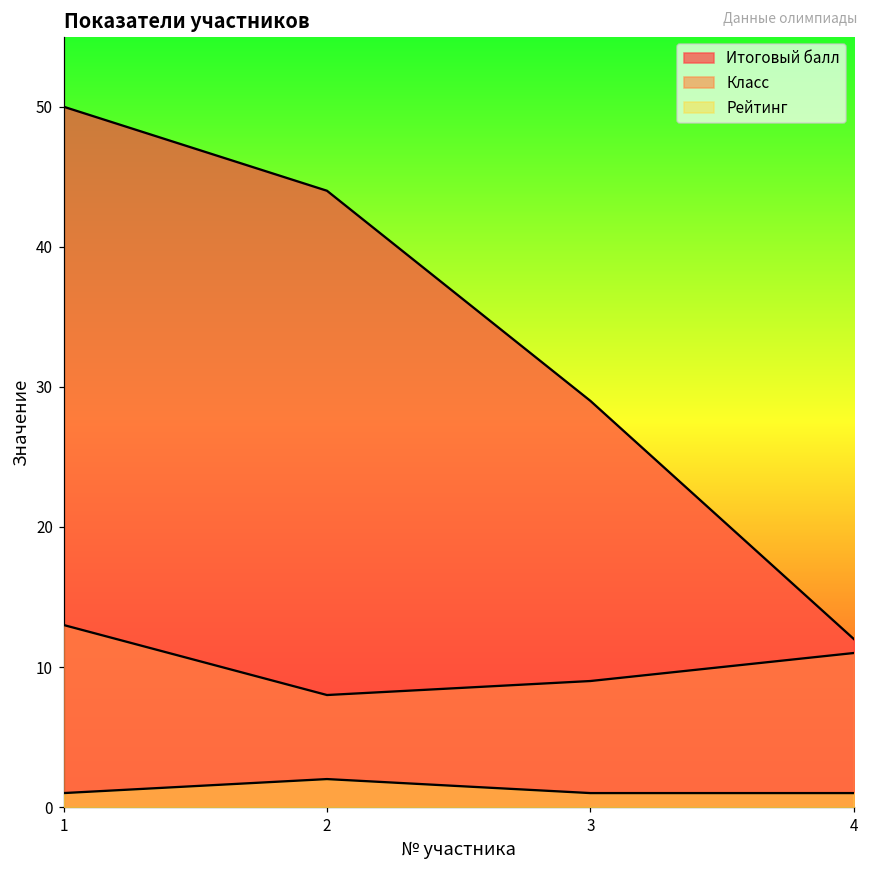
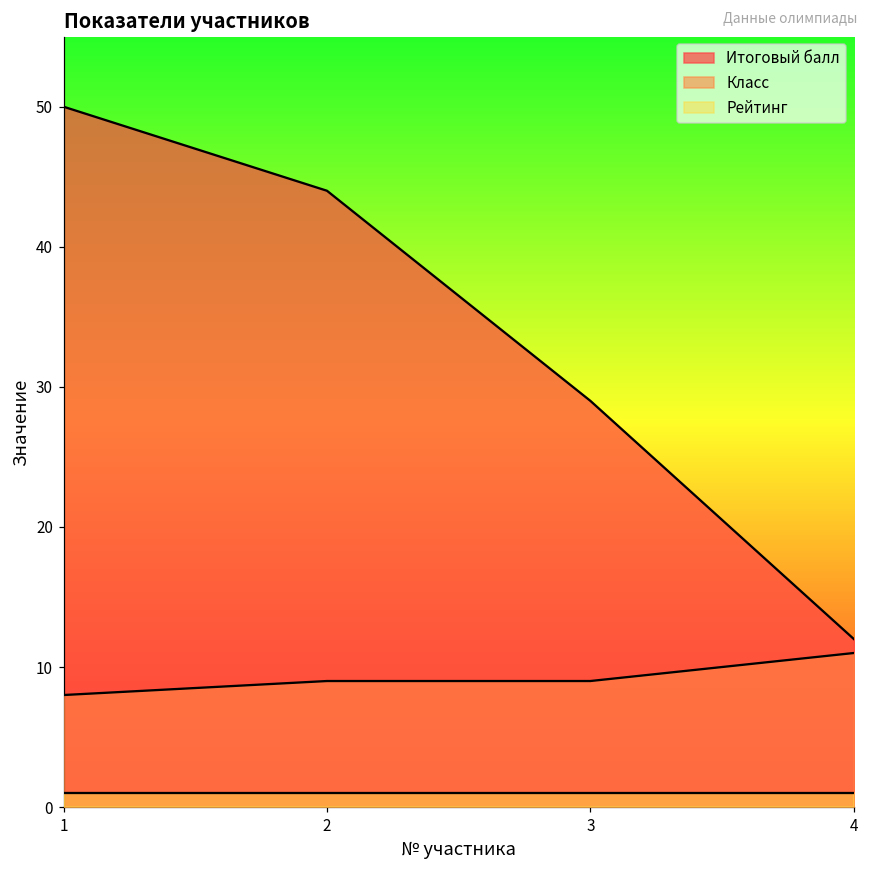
  {
    "Итоговый балл": {
      "1": 50,
      "2": 44,
      "3": 29,
      "4": 12
    },
    "Класс": {
-     "1": 13,
-     "2": 8,
+     "1": 8,
+     "2": 9,
      "3": 9,
      "4": 11
    },
    "Рейтинг": {
      "1": 1,
-     "2": 2,
+     "2": 1,
      "3": 1,
      "4": 1
    }
  }
